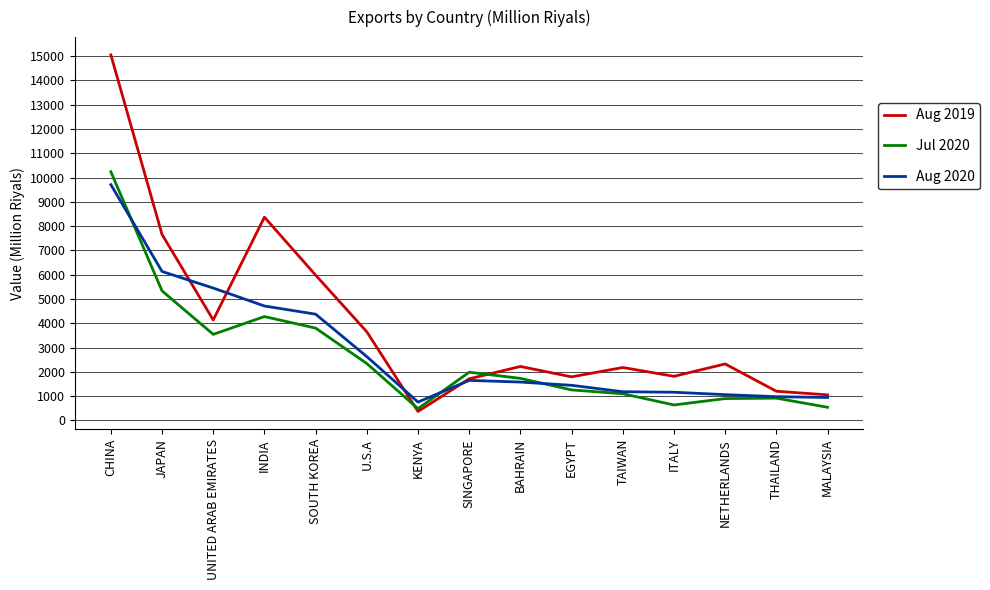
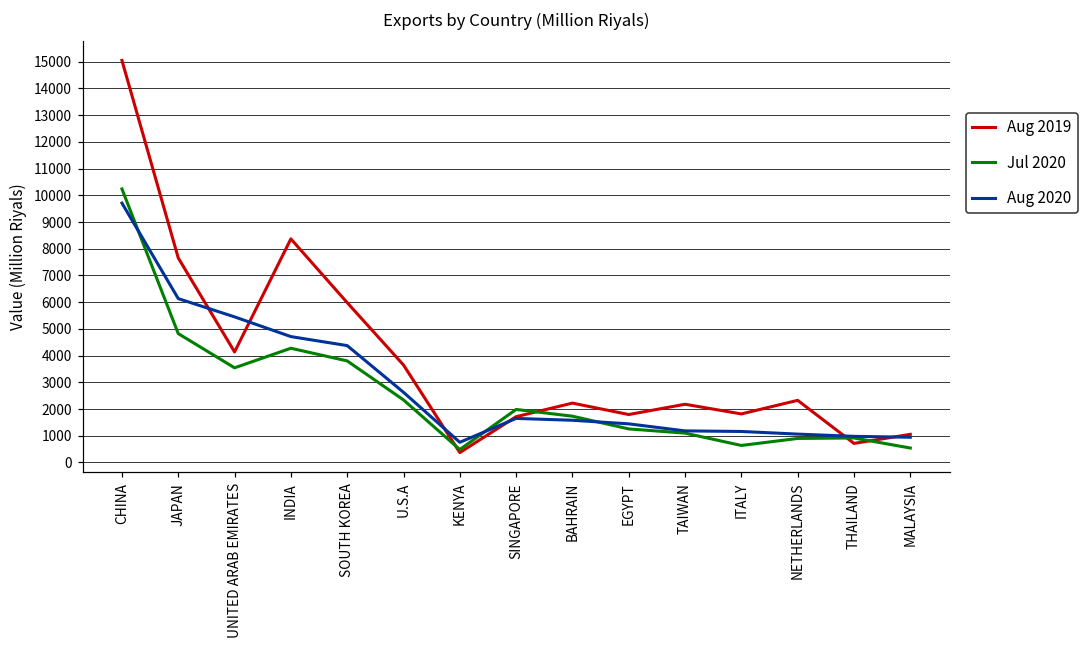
  {
    "Aug 2019": {
      "CHINA": 15000,
      "JAPAN": 7700,
      "UNITED ARAB EMIRATES": 4100,
      "INDIA": 8400,
      "SOUTH KOREA": 6000,
      "U.S.A": 3600,
      "KENYA": 400,
      "BAHRAIN": 2200,
      "EGYPT": 1800,
      "TAIWAN": 2200,
      "ITALY": 1800,
      "NETHERLANDS": 2300,
-     "THAILAND": 1200,
+     "THAILAND": 700,
      "MALAYSIA": 1100
    },
    "Jul 2020": {
      "CHINA": 10200,
-     "JAPAN": 5300,
+     "JAPAN": 4800,
      "UNITED ARAB EMIRATES": 3500,
      "INDIA": 4300,
      "SOUTH KOREA": 3800,
      "U.S.A": 2300,
      "KENYA": 500,
      "SINGAPORE": 2000,
      "BAHRAIN": 1700,
      "EGYPT": 1300,
      "ITALY": 600,
      "NETHERLANDS": 900,
      "MALAYSIA": 500
    },
    "Aug 2020": {
      "CHINA": 9700,
      "JAPAN": 6100,
      "UNITED ARAB EMIRATES": 5400,
      "INDIA": 4700,
      "SOUTH KOREA": 4400,
      "U.S.A": 2600,
      "KENYA": 800,
      "BAHRAIN": 1600,
      "EGYPT": 1400,
      "ITALY": 1200,
      "NETHERLANDS": 1100,
      "MALAYSIA": 900
    }
  }
